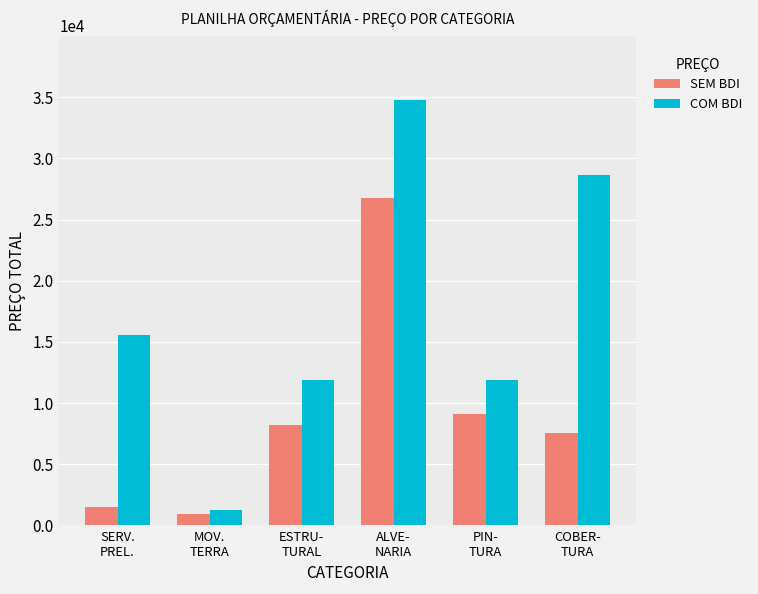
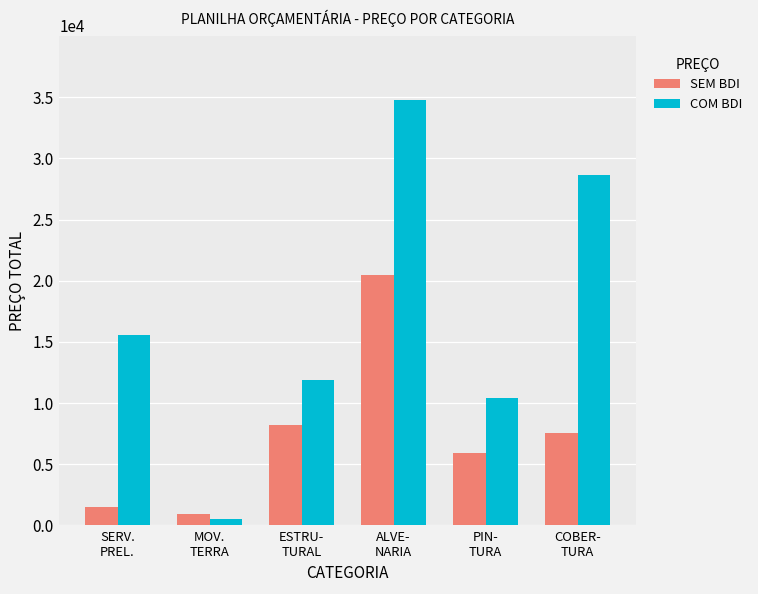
  {
    "SEM BDI": {
      "SERV. PREL.": 1500,
      "MOV. TERRA": 1000,
      "ESTRU- TURAL": 8200,
-     "ALVE- NARIA": 26800,
-     "PIN- TURA": 9100,
+     "ALVE- NARIA": 20500,
+     "PIN- TURA": 5900,
      "COBER- TURA": 7600
    },
    "COM BDI": {
      "SERV. PREL.": 15600,
-     "MOV. TERRA": 1200,
+     "MOV. TERRA": 500,
      "ESTRU- TURAL": 11900,
      "ALVE- NARIA": 34800,
-     "PIN- TURA": 11900,
+     "PIN- TURA": 10400,
      "COBER- TURA": 28700
    }
  }
